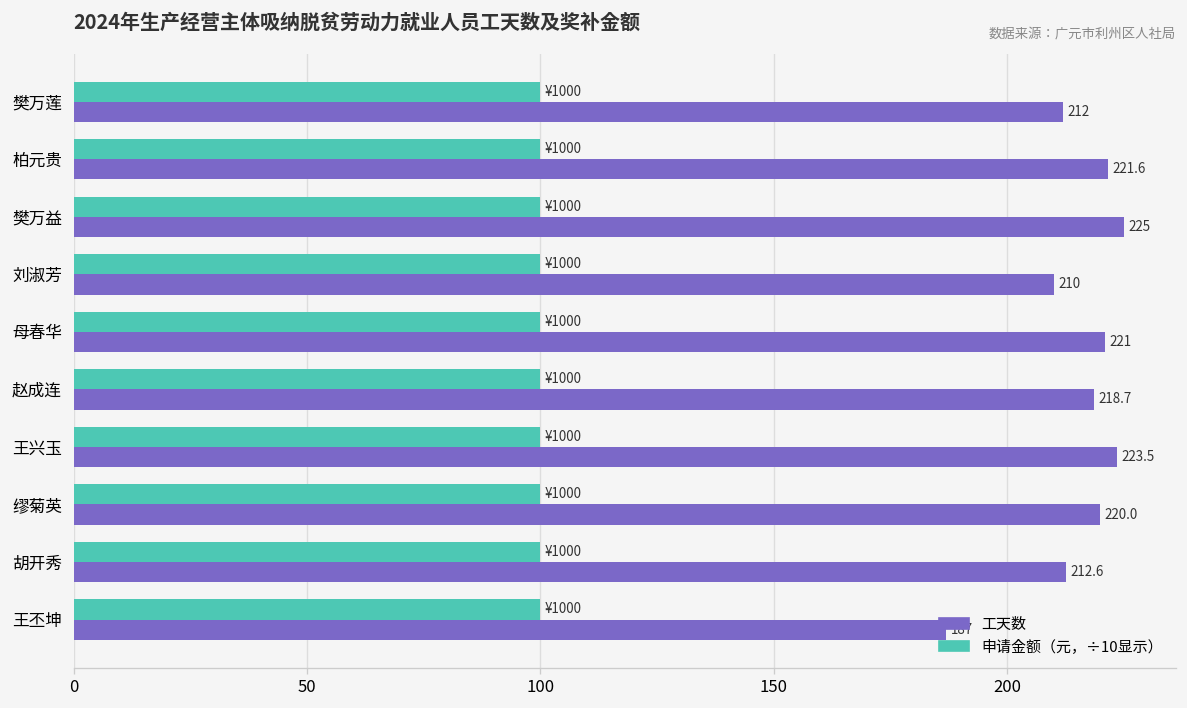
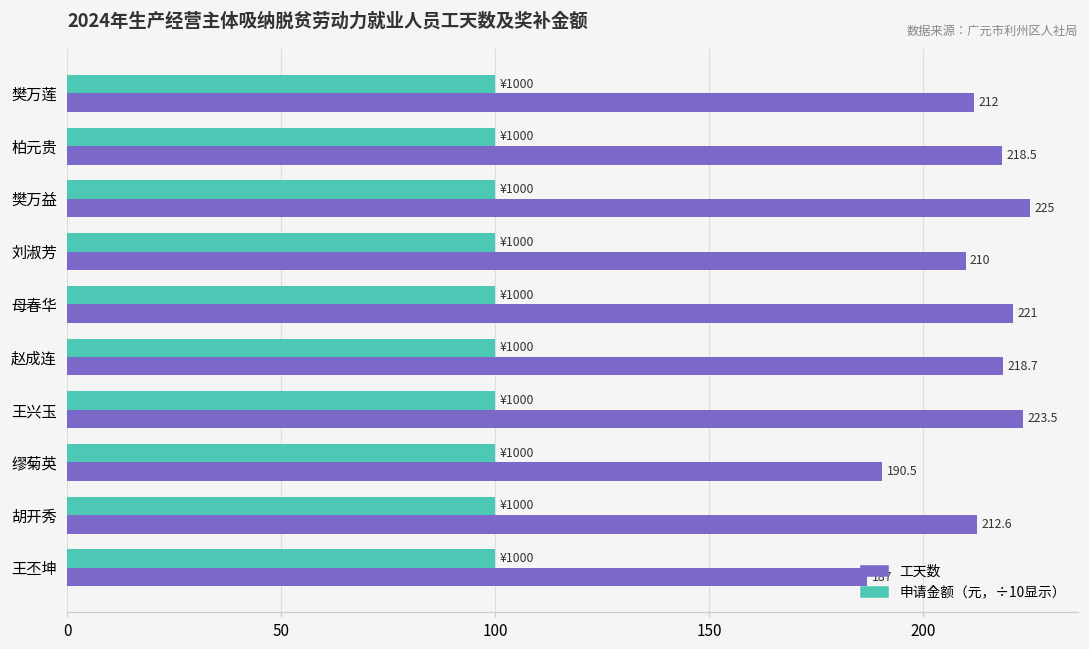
  {
    "工天数": {
      "樊万莲": 212,
-     "柏元贵": 221.6,
+     "柏元贵": 218.5,
      "樊万益": 225,
      "刘淑芳": 210,
      "母春华": 221,
      "赵成连": 218.7,
      "王兴玉": 223.5,
-     "缪菊英": 220.0,
+     "缪菊英": 190.5,
      "胡开秀": 212.6,
      "王丕坤": 187
    }
  }
